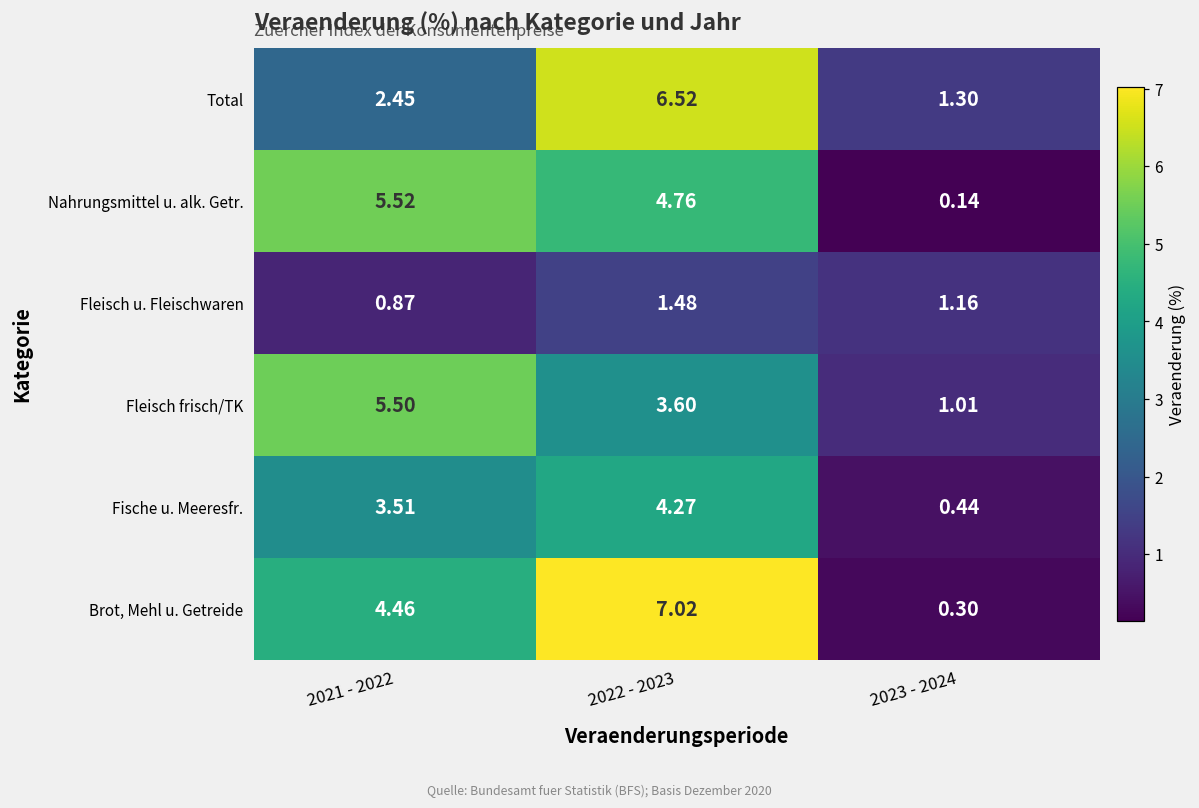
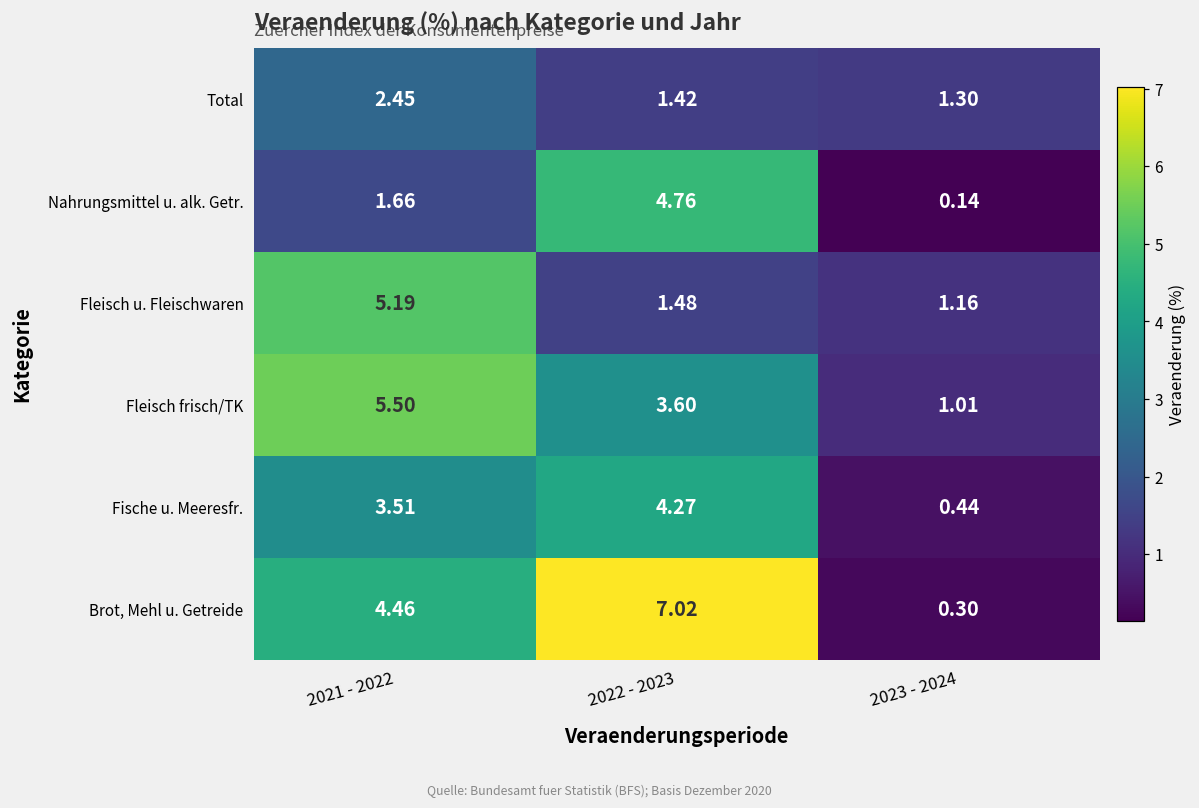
  {
    "Total": {
      "2021 - 2022": 2.45,
-     "2022 - 2023": 6.52,
+     "2022 - 2023": 1.42,
      "2023 - 2024": 1.30
    },
    "Nahrungsmittel u. alk. Getr.": {
-     "2021 - 2022": 5.52,
+     "2021 - 2022": 1.66,
      "2022 - 2023": 4.76,
      "2023 - 2024": 0.14
    },
    "Fleisch u. Fleischwaren": {
-     "2021 - 2022": 0.87,
+     "2021 - 2022": 5.19,
      "2022 - 2023": 1.48,
      "2023 - 2024": 1.16
    },
    "Fleisch frisch/TK": {
      "2021 - 2022": 5.50,
      "2022 - 2023": 3.60,
      "2023 - 2024": 1.01
    },
    "Fische u. Meeresfr.": {
      "2021 - 2022": 3.51,
      "2022 - 2023": 4.27,
      "2023 - 2024": 0.44
    },
    "Brot, Mehl u. Getreide": {
      "2021 - 2022": 4.46,
      "2022 - 2023": 7.02,
      "2023 - 2024": 0.30
    }
  }
